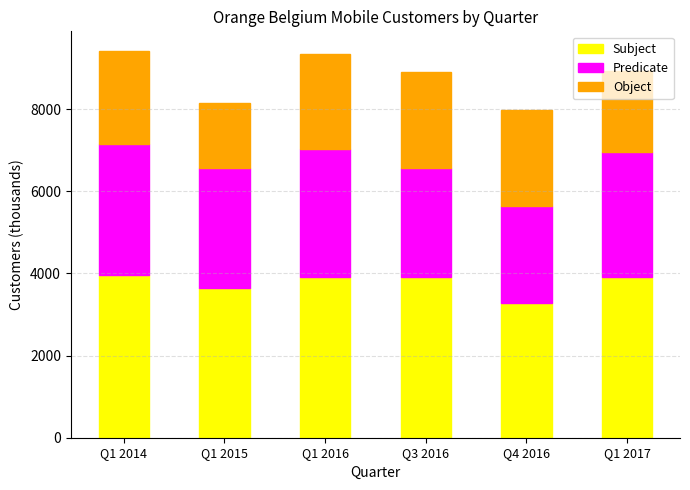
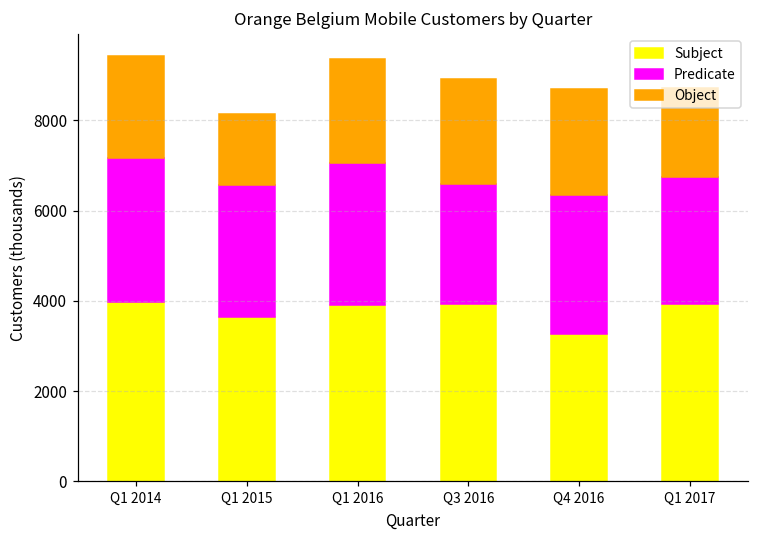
  {
    "Subject": {
      "Q1 2014": 4000,
      "Q1 2015": 3700,
      "Q1 2016": 3900,
      "Q3 2016": 3900,
      "Q4 2016": 3300,
      "Q1 2017": 3900
    },
    "Predicate": {
      "Q1 2014": 3200,
      "Q1 2015": 2900,
      "Q1 2016": 3100,
      "Q3 2016": 2700,
-     "Q4 2016": 2400,
-     "Q1 2017": 3000
+     "Q4 2016": 3100,
+     "Q1 2017": 2800
    },
    "Object": {
      "Q1 2014": 2300,
      "Q1 2015": 1600,
      "Q1 2016": 2300,
      "Q3 2016": 2300,
      "Q4 2016": 2300
    }
  }
